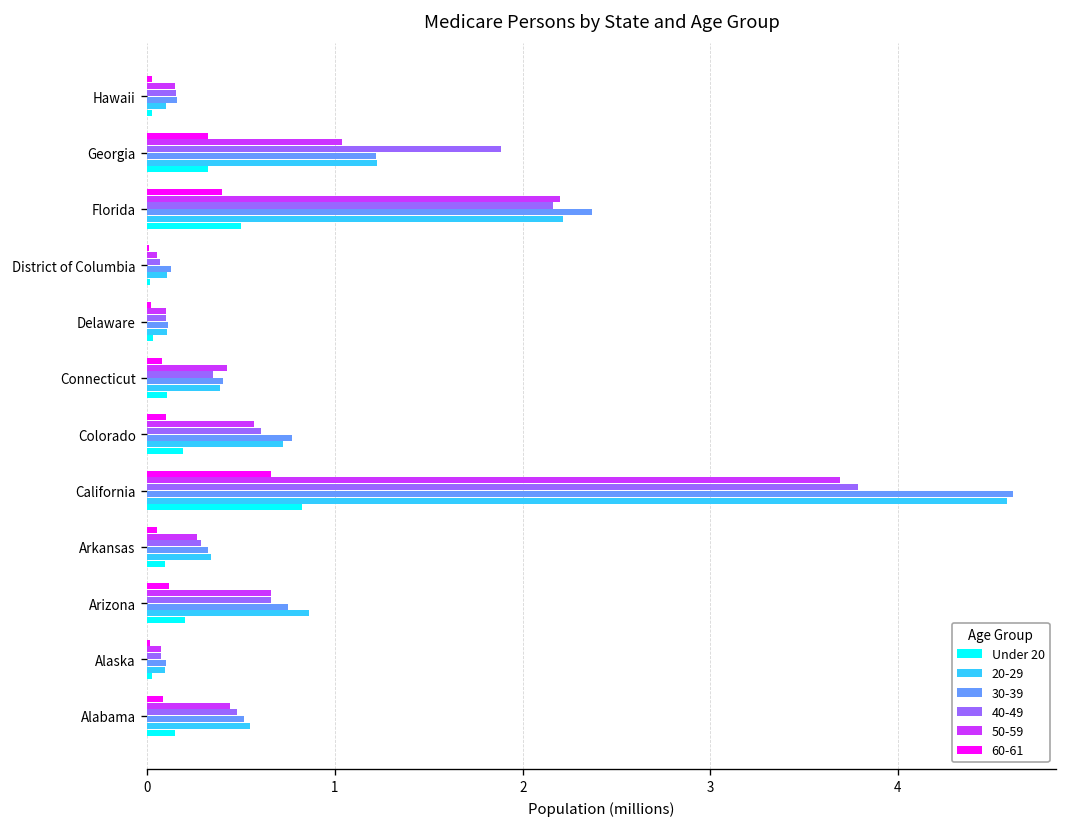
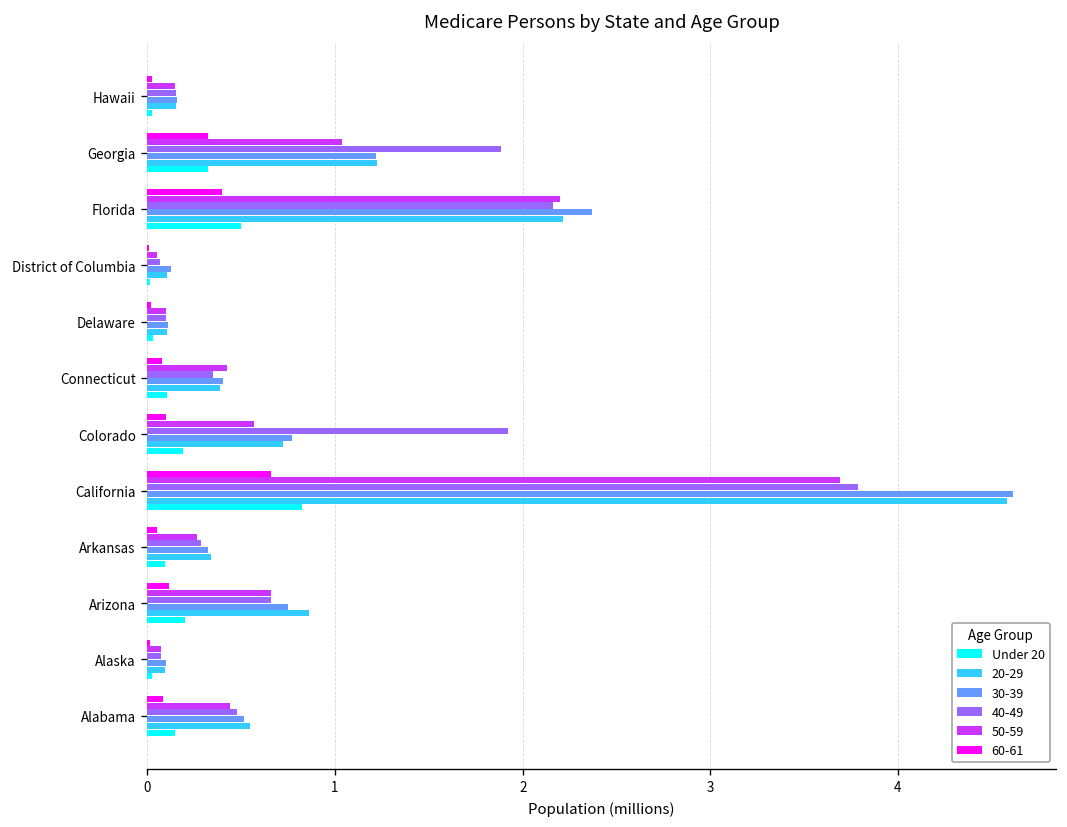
  {
    "Under 20": {
      "Hawaii": 0.03,
      "Georgia": 0.32,
      "Florida": 0.50,
      "Delaware": 0.03,
      "Connecticut": 0.10,
      "Colorado": 0.19,
      "California": 0.83,
      "Arkansas": 0.09,
      "Arizona": 0.20,
      "Alaska": 0.03,
      "Alabama": 0.14
    },
    "20-29": {
-     "Hawaii": 0.10,
+     "Hawaii": 0.15,
      "Georgia": 1.23,
      "Florida": 2.22,
      "District of Columbia": 0.11,
      "Delaware": 0.10,
      "Connecticut": 0.39,
      "Colorado": 0.72,
      "California": 4.58,
      "Arkansas": 0.34,
      "Arizona": 0.86,
      "Alaska": 0.09,
      "Alabama": 0.55
    },
    "30-39": {
      "Hawaii": 0.16,
      "Georgia": 1.22,
      "Florida": 2.37,
      "District of Columbia": 0.13,
      "Delaware": 0.11,
      "Connecticut": 0.40,
      "Colorado": 0.77,
      "California": 4.61,
      "Arkansas": 0.32,
      "Arizona": 0.75,
      "Alaska": 0.10,
      "Alabama": 0.52
    },
    "40-49": {
      "Hawaii": 0.15,
      "Georgia": 1.88,
      "Florida": 2.16,
      "District of Columbia": 0.07,
      "Delaware": 0.10,
      "Connecticut": 0.35,
-     "Colorado": 0.60,
+     "Colorado": 1.92,
      "California": 3.79,
      "Arkansas": 0.29,
      "Arizona": 0.66,
      "Alaska": 0.07,
      "Alabama": 0.48
    },
    "50-59": {
      "Hawaii": 0.15,
      "Georgia": 1.04,
      "Florida": 2.20,
      "District of Columbia": 0.05,
      "Delaware": 0.10,
      "Connecticut": 0.42,
      "Colorado": 0.57,
      "California": 3.69,
      "Arkansas": 0.27,
      "Arizona": 0.66,
      "Alaska": 0.07,
      "Alabama": 0.44
    },
    "60-61": {
      "Hawaii": 0.02,
      "Georgia": 0.32,
      "Florida": 0.40,
      "Delaware": 0.02,
      "Connecticut": 0.08,
      "Colorado": 0.10,
      "California": 0.66,
      "Arkansas": 0.05,
      "Arizona": 0.12,
      "Alabama": 0.08
    }
  }
